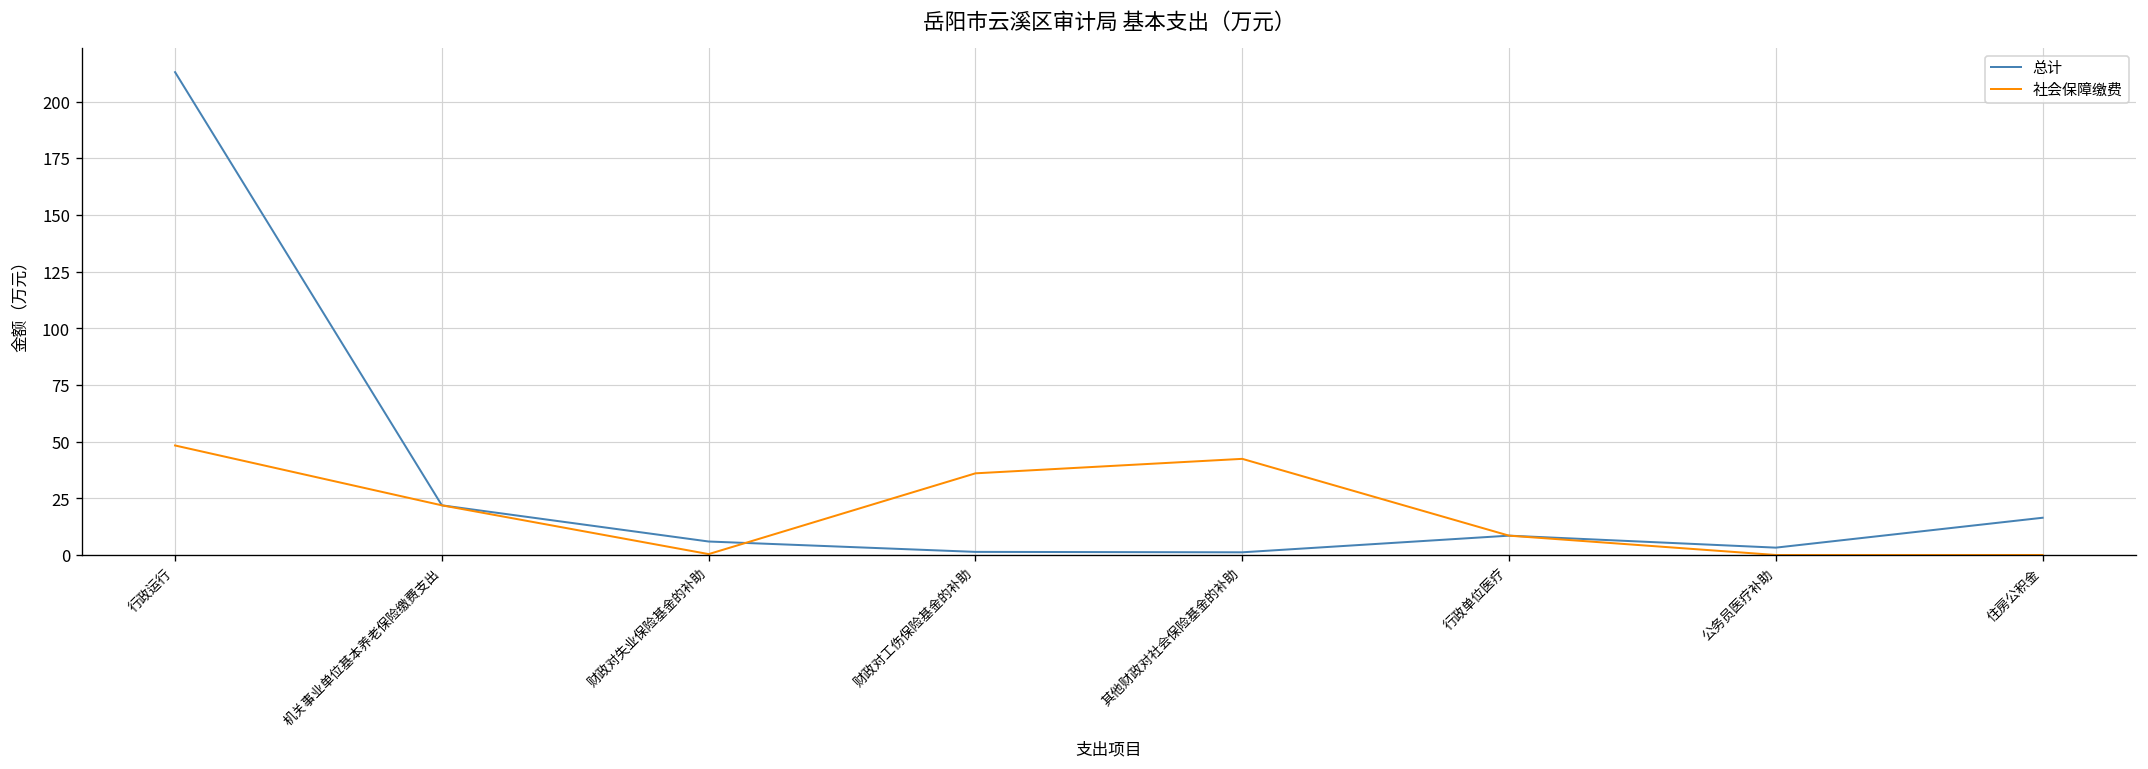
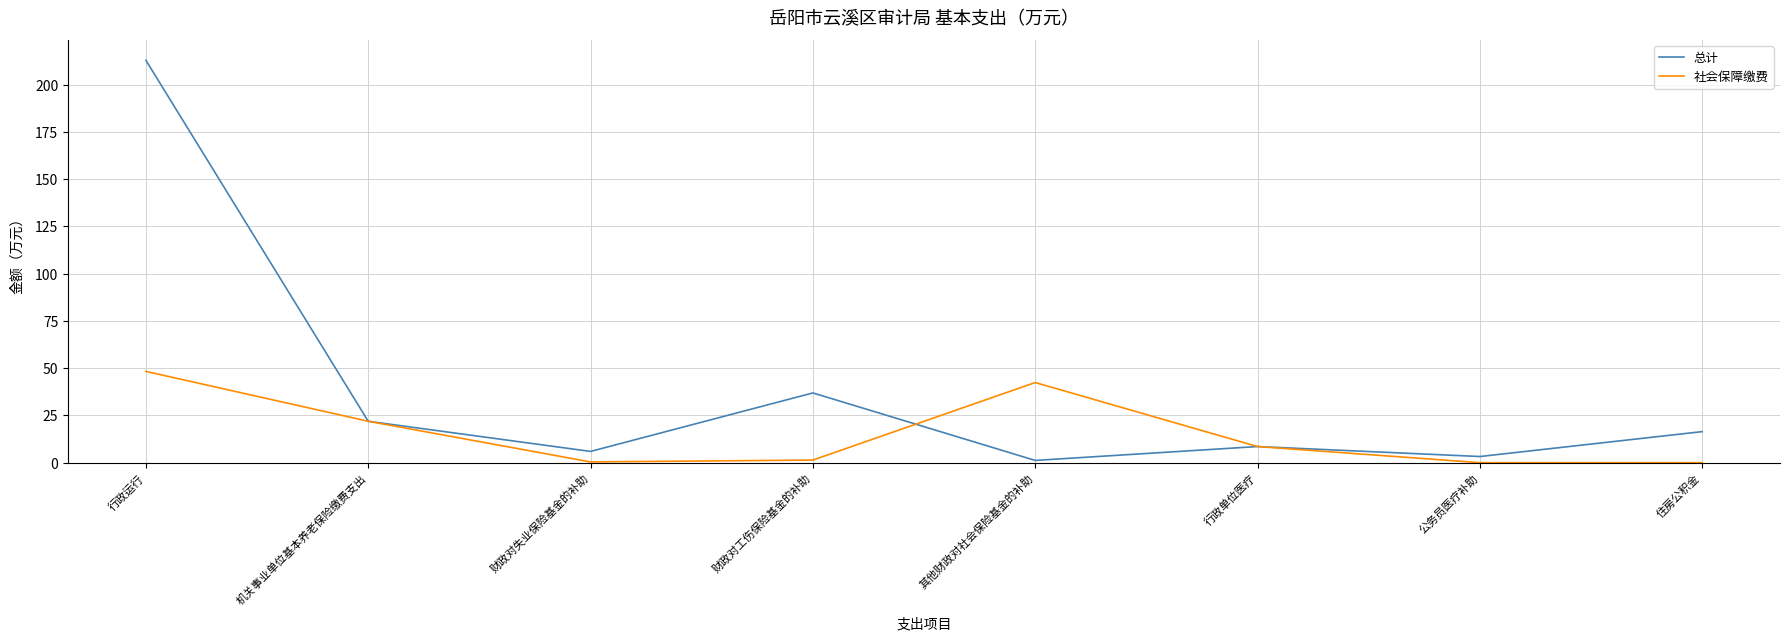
  {
    "总计": {
      "行政运行": 213,
      "财政对失业保险基金的补助": 6,
-     "财政对工伤保险基金的补助": 1,
+     "财政对工伤保险基金的补助": 37,
      "其他财政对社会保险基金的补助": 1,
      "公务员医疗补助": 3,
      "住房公积金": 16
    },
    "社会保障缴费": {
      "行政运行": 48,
      "财政对失业保险基金的补助": 0,
-     "财政对工伤保险基金的补助": 36,
+     "财政对工伤保险基金的补助": 1,
      "其他财政对社会保险基金的补助": 42,
      "公务员医疗补助": 0,
      "住房公积金": 0
    }
  }
